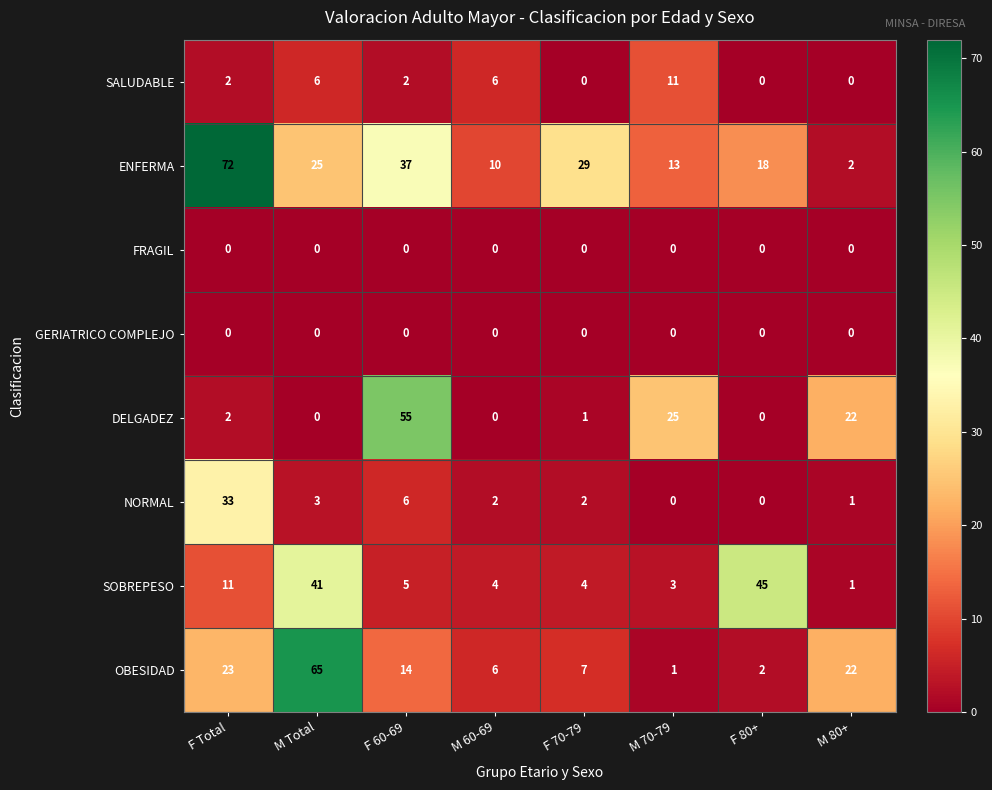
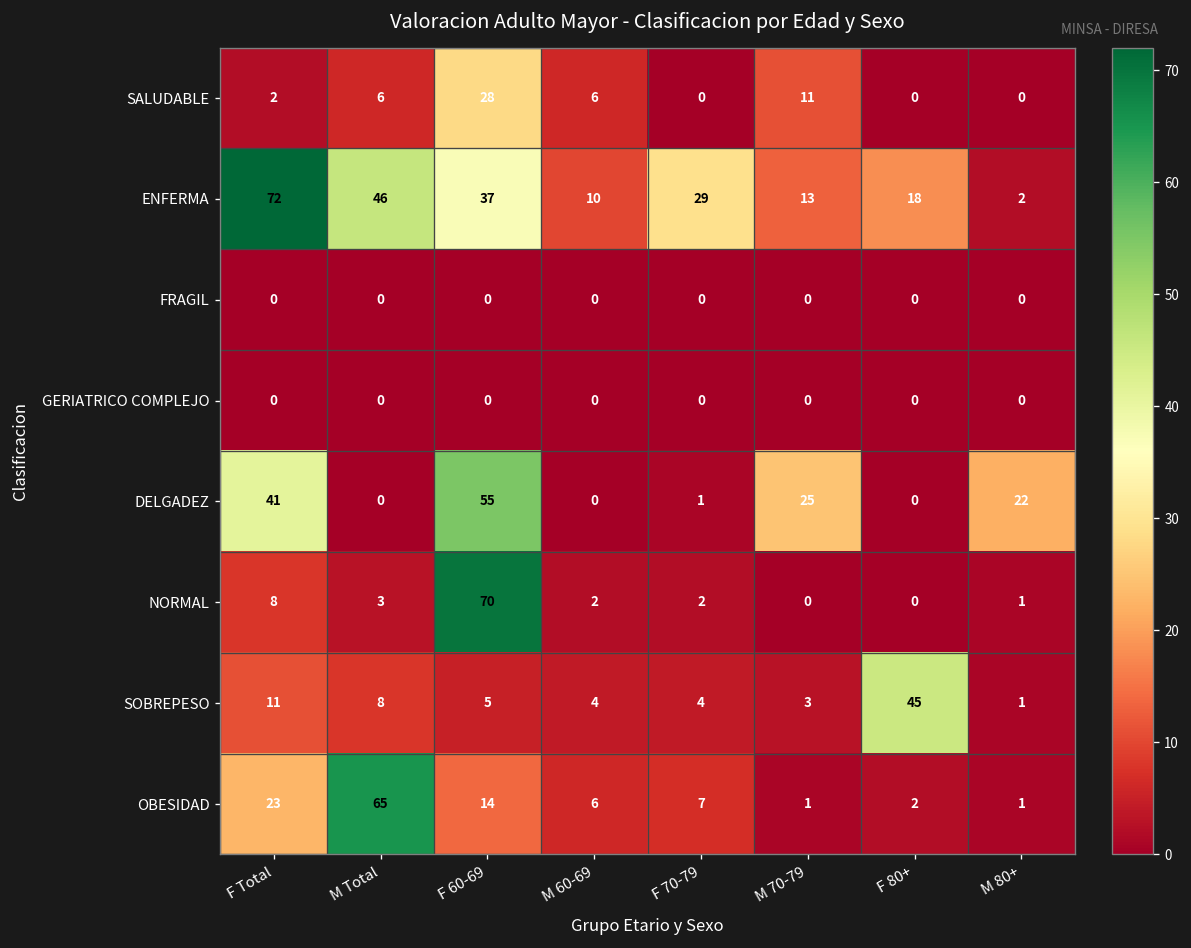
  {
    "SALUDABLE": {
      "F Total": 2,
      "M Total": 6,
-     "F 60-69": 2,
+     "F 60-69": 28,
      "M 60-69": 6,
      "F 70-79": 0,
      "M 70-79": 11,
      "F 80+": 0,
      "M 80+": 0
    },
    "ENFERMA": {
      "F Total": 72,
-     "M Total": 25,
+     "M Total": 46,
      "F 60-69": 37,
      "M 60-69": 10,
      "F 70-79": 29,
      "M 70-79": 13,
      "F 80+": 18,
      "M 80+": 2
    },
    "FRAGIL": {
      "F Total": 0,
      "M Total": 0,
      "F 60-69": 0,
      "M 60-69": 0,
      "F 70-79": 0,
      "M 70-79": 0,
      "F 80+": 0,
      "M 80+": 0
    },
    "GERIATRICO COMPLEJO": {
      "F Total": 0,
      "M Total": 0,
      "F 60-69": 0,
      "M 60-69": 0,
      "F 70-79": 0,
      "M 70-79": 0,
      "F 80+": 0,
      "M 80+": 0
    },
    "DELGADEZ": {
-     "F Total": 2,
+     "F Total": 41,
      "M Total": 0,
      "F 60-69": 55,
      "M 60-69": 0,
      "F 70-79": 1,
      "M 70-79": 25,
      "F 80+": 0,
      "M 80+": 22
    },
    "NORMAL": {
-     "F Total": 33,
+     "F Total": 8,
      "M Total": 3,
-     "F 60-69": 6,
+     "F 60-69": 70,
      "M 60-69": 2,
      "F 70-79": 2,
      "M 70-79": 0,
      "F 80+": 0,
      "M 80+": 1
    },
    "SOBREPESO": {
      "F Total": 11,
-     "M Total": 41,
+     "M Total": 8,
      "F 60-69": 5,
      "M 60-69": 4,
      "F 70-79": 4,
      "M 70-79": 3,
      "F 80+": 45,
      "M 80+": 1
    },
    "OBESIDAD": {
      "F Total": 23,
      "M Total": 65,
      "F 60-69": 14,
      "M 60-69": 6,
      "F 70-79": 7,
      "M 70-79": 1,
      "F 80+": 2,
-     "M 80+": 22
+     "M 80+": 1
    }
  }
